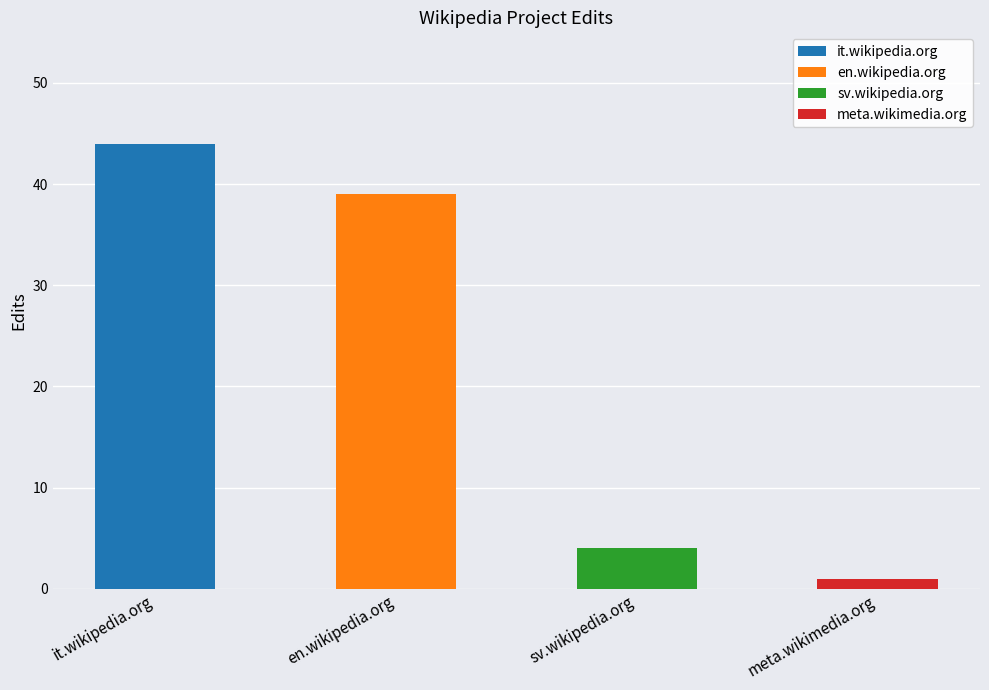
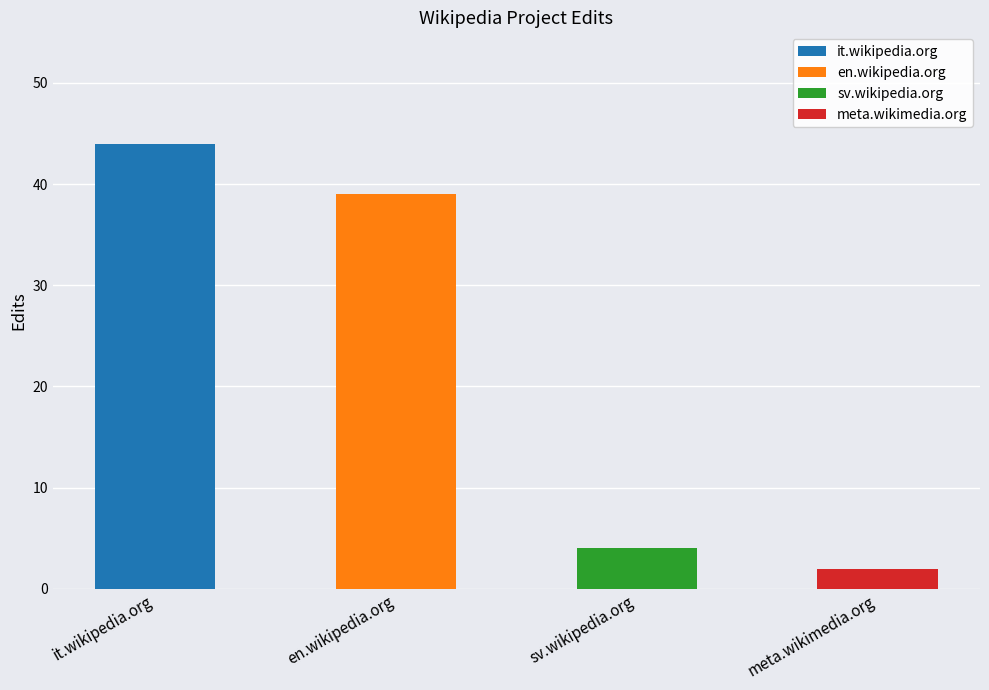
  {
    "it.wikipedia.org": 44,
    "en.wikipedia.org": 39,
    "sv.wikipedia.org": 4,
-   "meta.wikimedia.org": 1
+   "meta.wikimedia.org": 2
  }
